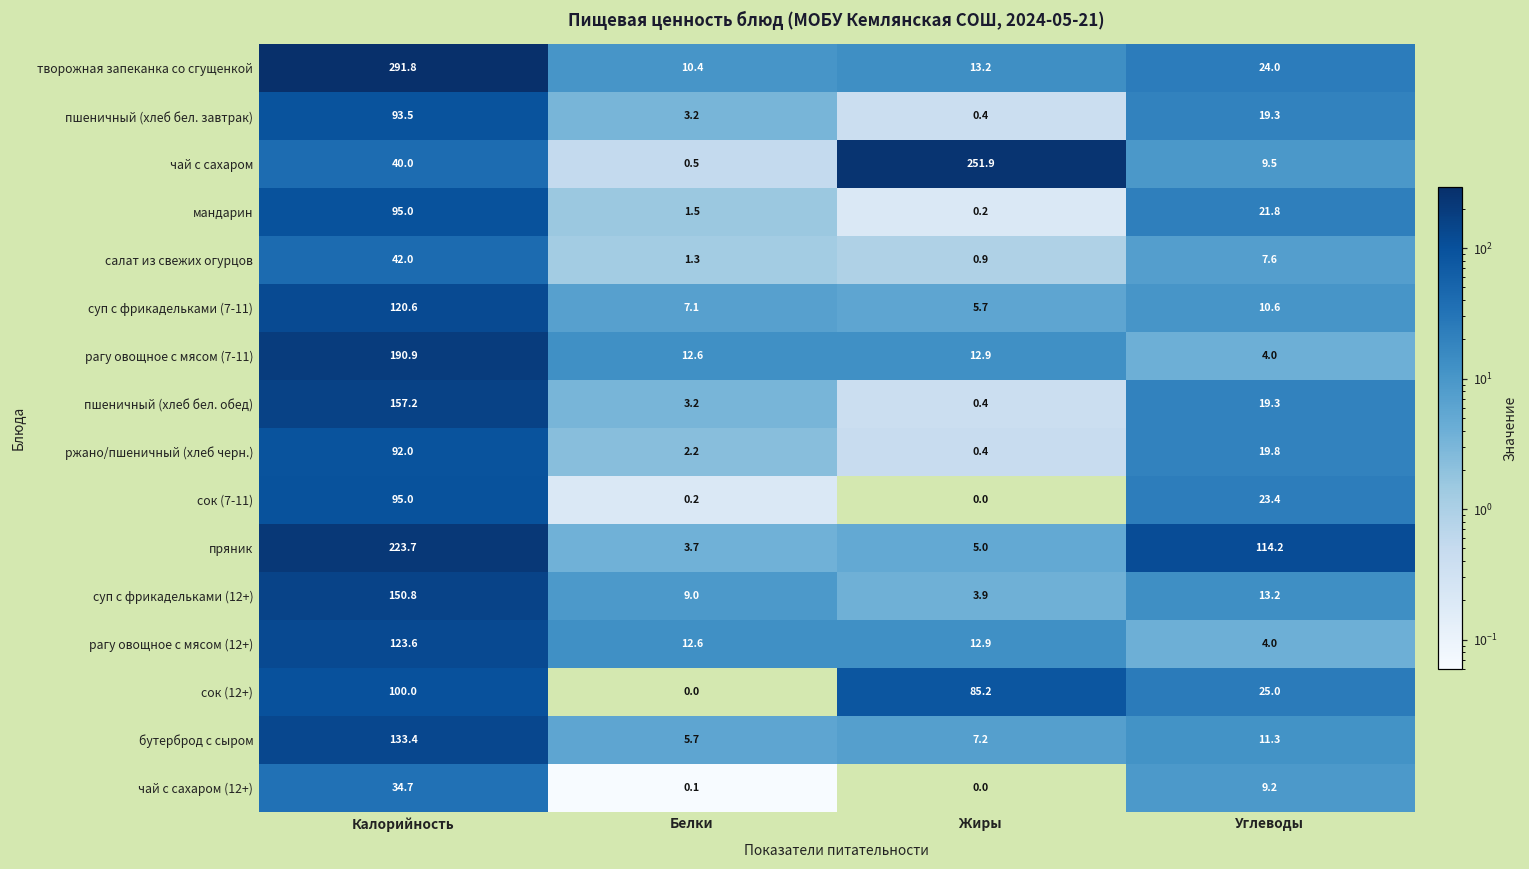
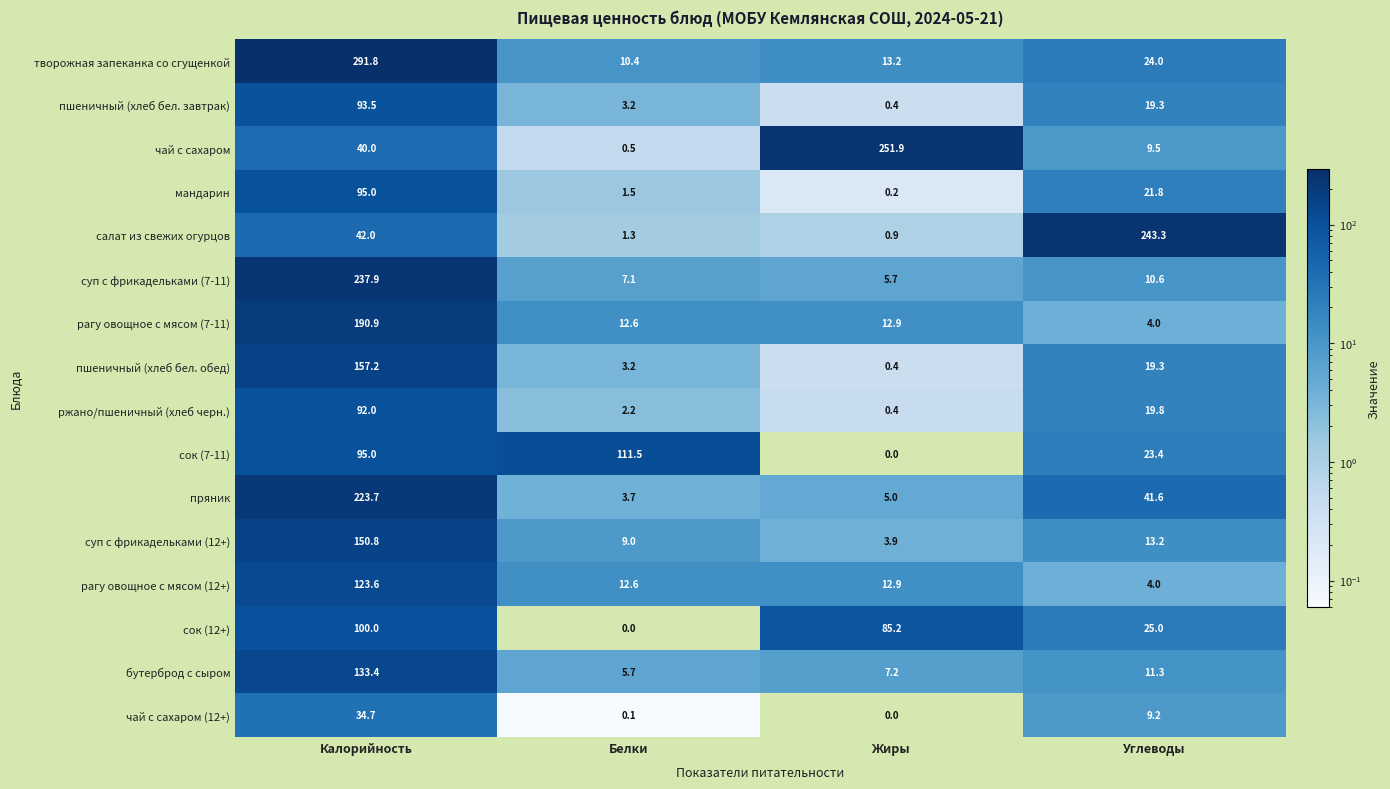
  {
    "творожная запеканка со сгущенкой": {
      "Калорийность": 291.8,
      "Белки": 10.4,
      "Жиры": 13.2,
      "Углеводы": 24.0
    },
    "пшеничный (хлеб бел. завтрак)": {
      "Калорийность": 93.5,
      "Белки": 3.2,
      "Жиры": 0.4,
      "Углеводы": 19.3
    },
    "чай с сахаром": {
      "Калорийность": 40.0,
      "Белки": 0.5,
      "Жиры": 251.9,
      "Углеводы": 9.5
    },
    "мандарин": {
      "Калорийность": 95.0,
      "Белки": 1.5,
      "Жиры": 0.2,
      "Углеводы": 21.8
    },
    "салат из свежих огурцов": {
      "Калорийность": 42.0,
      "Белки": 1.3,
      "Жиры": 0.9,
-     "Углеводы": 7.6
+     "Углеводы": 243.3
    },
    "суп с фрикадельками (7-11)": {
-     "Калорийность": 120.6,
+     "Калорийность": 237.9,
      "Белки": 7.1,
      "Жиры": 5.7,
      "Углеводы": 10.6
    },
    "рагу овощное с мясом (7-11)": {
      "Калорийность": 190.9,
      "Белки": 12.6,
      "Жиры": 12.9,
      "Углеводы": 4.0
    },
    "пшеничный (хлеб бел. обед)": {
      "Калорийность": 157.2,
      "Белки": 3.2,
      "Жиры": 0.4,
      "Углеводы": 19.3
    },
    "ржано/пшеничный (хлеб черн.)": {
      "Калорийность": 92.0,
      "Белки": 2.2,
      "Жиры": 0.4,
      "Углеводы": 19.8
    },
    "сок (7-11)": {
      "Калорийность": 95.0,
-     "Белки": 0.2,
+     "Белки": 111.5,
      "Жиры": 0.0,
      "Углеводы": 23.4
    },
    "пряник": {
      "Калорийность": 223.7,
      "Белки": 3.7,
      "Жиры": 5.0,
-     "Углеводы": 114.2
+     "Углеводы": 41.6
    },
    "суп с фрикадельками (12+)": {
      "Калорийность": 150.8,
      "Белки": 9.0,
      "Жиры": 3.9,
      "Углеводы": 13.2
    },
    "рагу овощное с мясом (12+)": {
      "Калорийность": 123.6,
      "Белки": 12.6,
      "Жиры": 12.9,
      "Углеводы": 4.0
    },
    "сок (12+)": {
      "Калорийность": 100.0,
      "Белки": 0.0,
      "Жиры": 85.2,
      "Углеводы": 25.0
    },
    "бутерброд с сыром": {
      "Калорийность": 133.4,
      "Белки": 5.7,
      "Жиры": 7.2,
      "Углеводы": 11.3
    },
    "чай с сахаром (12+)": {
      "Калорийность": 34.7,
      "Белки": 0.1,
      "Жиры": 0.0,
      "Углеводы": 9.2
    }
  }
